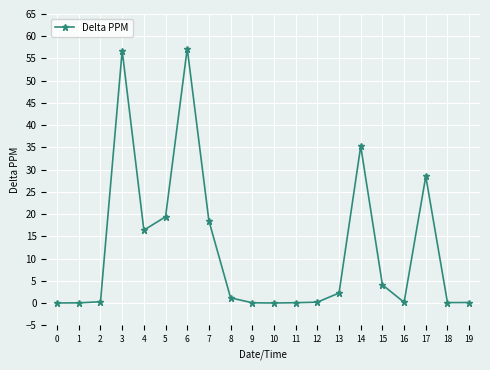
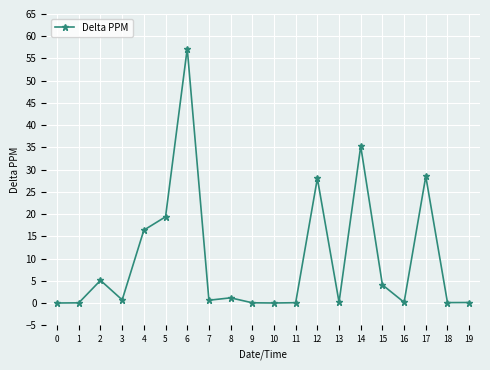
  {
    "0": 0,
    "1": 0,
-   "2": 0,
-   "3": 57,
+   "2": 5,
+   "3": 1,
    "4": 16,
    "5": 19,
    "6": 57,
-   "7": 18,
+   "7": 1,
    "8": 1,
    "9": 0,
    "10": 0,
    "11": 0,
-   "12": 0,
-   "13": 2,
+   "12": 28,
+   "13": 0,
    "14": 35,
    "15": 4,
    "16": 0,
    "17": 28,
    "18": 0,
    "19": 0
  }
